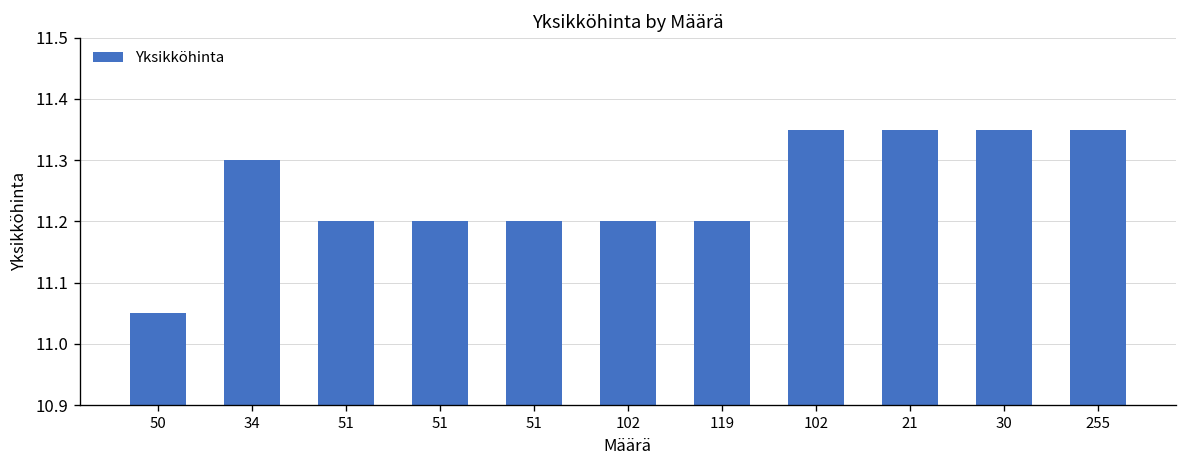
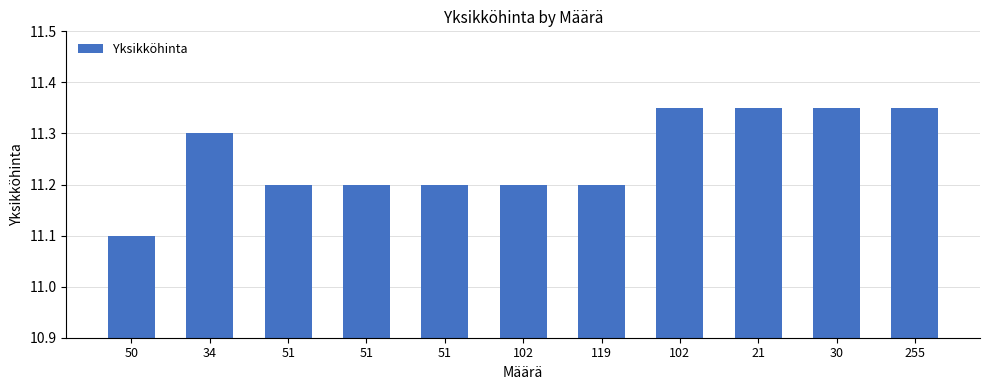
  {
-   "50": 11.05,
+   "50": 11.10,
    "34": 11.30,
    "119": 11.20,
    "21": 11.35,
    "30": 11.35,
    "255": 11.35
  }
